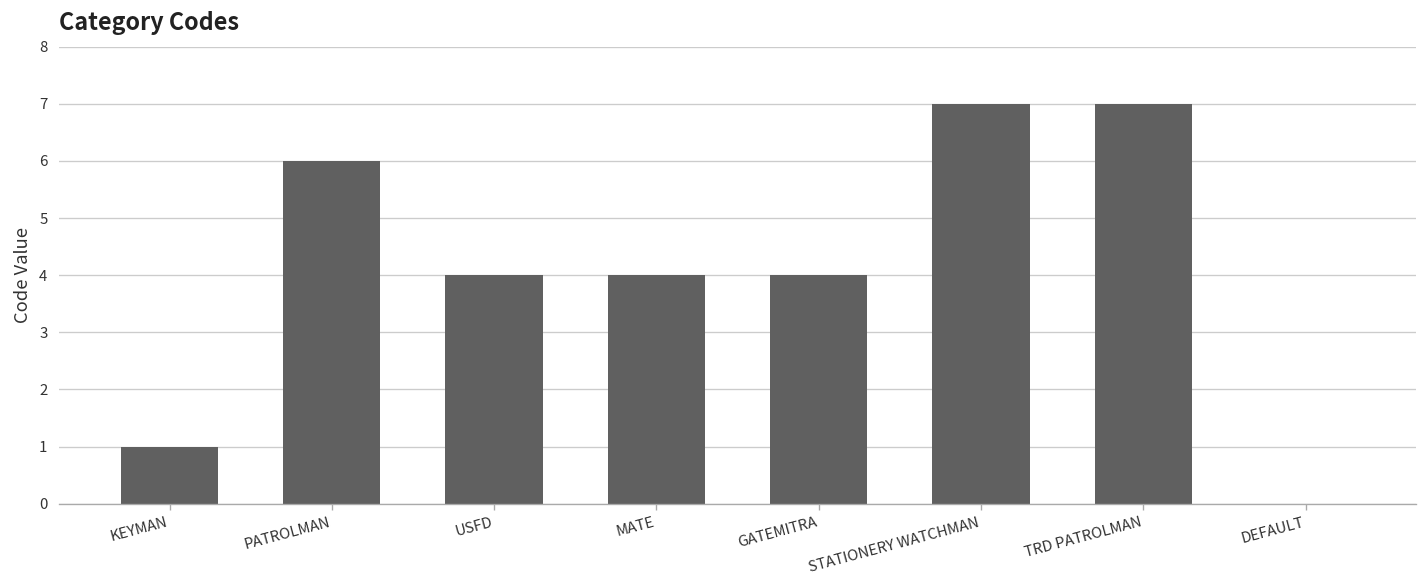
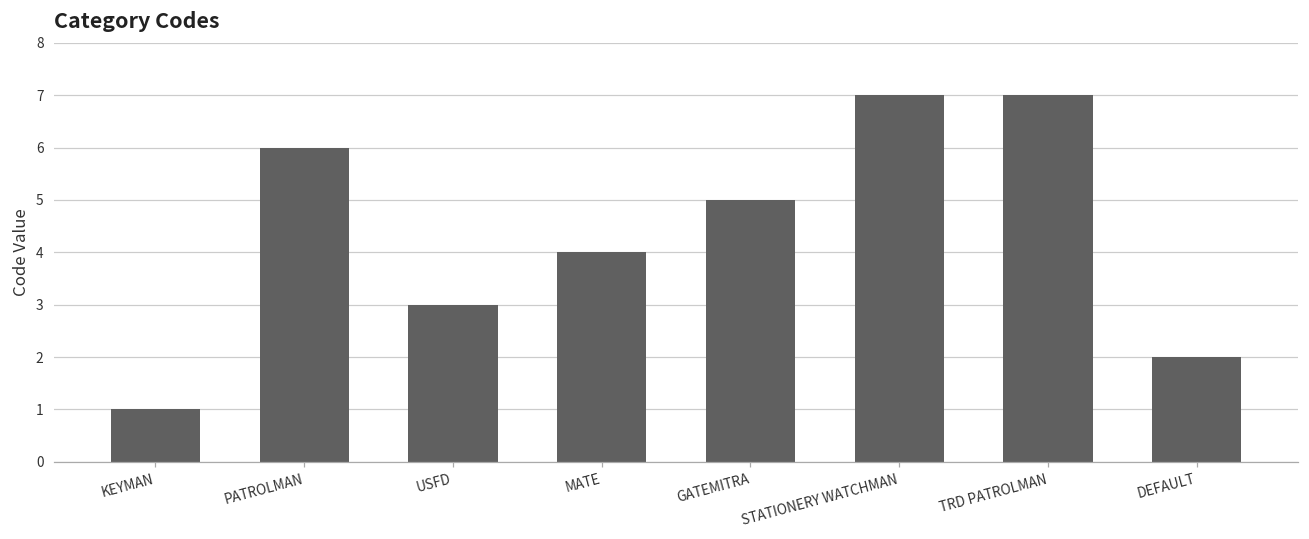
  {
    "KEYMAN": 1,
    "PATROLMAN": 6,
-   "USFD": 4,
+   "USFD": 3,
    "MATE": 4,
-   "GATEMITRA": 4,
+   "GATEMITRA": 5,
    "STATIONERY WATCHMAN": 7,
    "TRD PATROLMAN": 7,
-   "DEFAULT": 0
+   "DEFAULT": 2
  }
